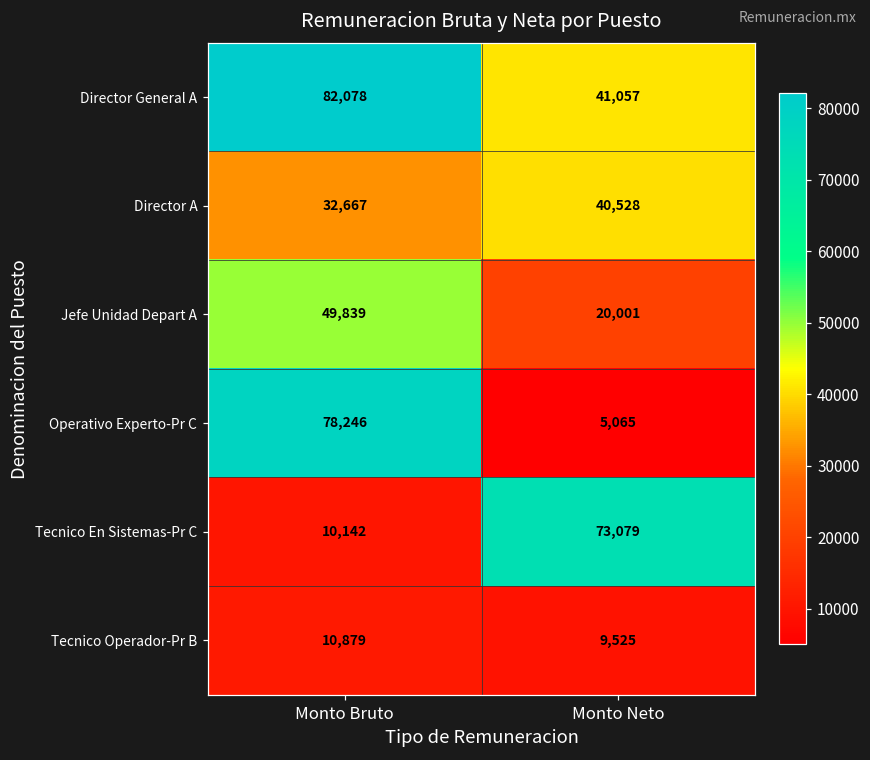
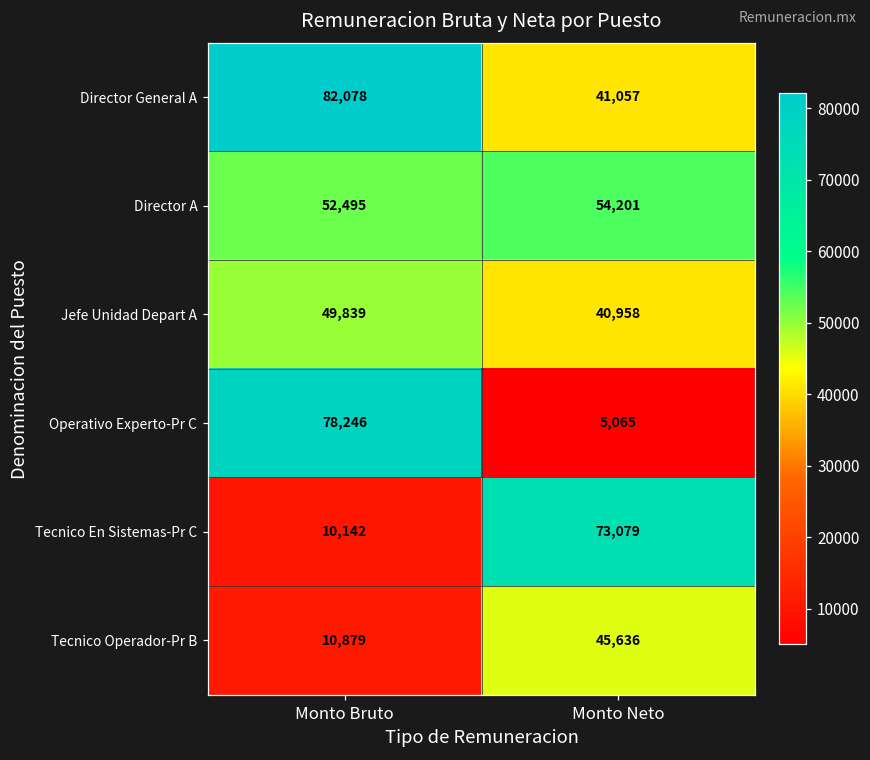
  {
    "Director General A": {
      "Monto Bruto": "82,078",
      "Monto Neto": "41,057"
    },
    "Director A": {
-     "Monto Bruto": "32,667",
-     "Monto Neto": "40,528"
+     "Monto Bruto": "52,495",
+     "Monto Neto": "54,201"
    },
    "Jefe Unidad Depart A": {
      "Monto Bruto": "49,839",
-     "Monto Neto": "20,001"
+     "Monto Neto": "40,958"
    },
    "Operativo Experto-Pr C": {
      "Monto Bruto": "78,246",
      "Monto Neto": "5,065"
    },
    "Tecnico En Sistemas-Pr C": {
      "Monto Bruto": "10,142",
      "Monto Neto": "73,079"
    },
    "Tecnico Operador-Pr B": {
      "Monto Bruto": "10,879",
-     "Monto Neto": "9,525"
+     "Monto Neto": "45,636"
    }
  }
